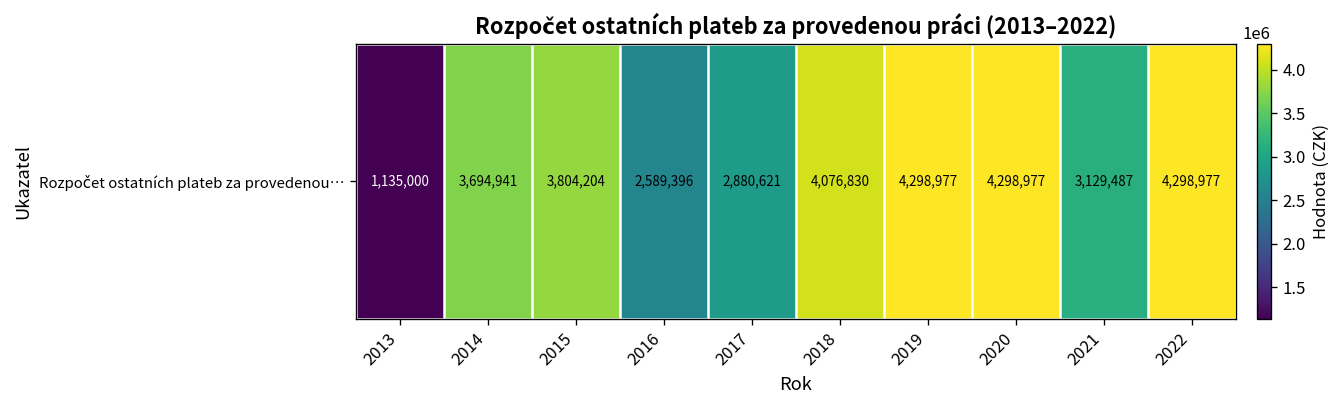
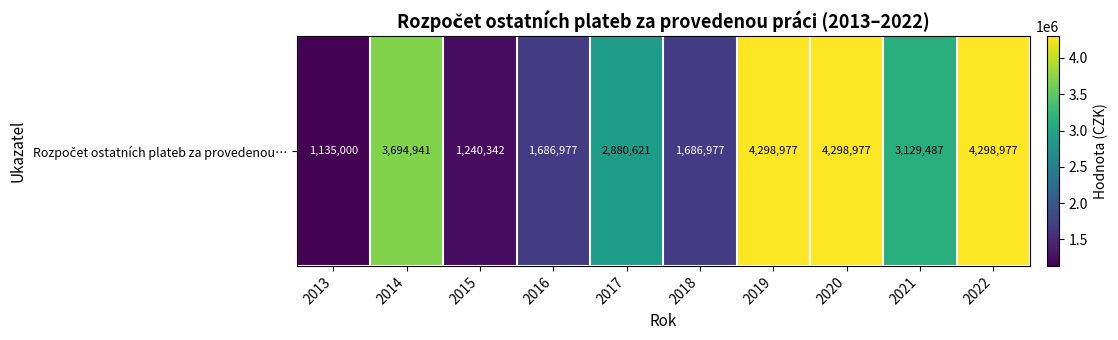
  {
    "Rozpočet ostatních plateb za provedenou…": {
      "2013": "1,135,000",
      "2014": "3,694,941",
-     "2015": "3,804,204",
-     "2016": "2,589,396",
+     "2015": "1,240,342",
+     "2016": "1,686,977",
      "2017": "2,880,621",
-     "2018": "4,076,830",
+     "2018": "1,686,977",
      "2019": "4,298,977",
      "2020": "4,298,977",
      "2021": "3,129,487",
      "2022": "4,298,977"
    }
  }
